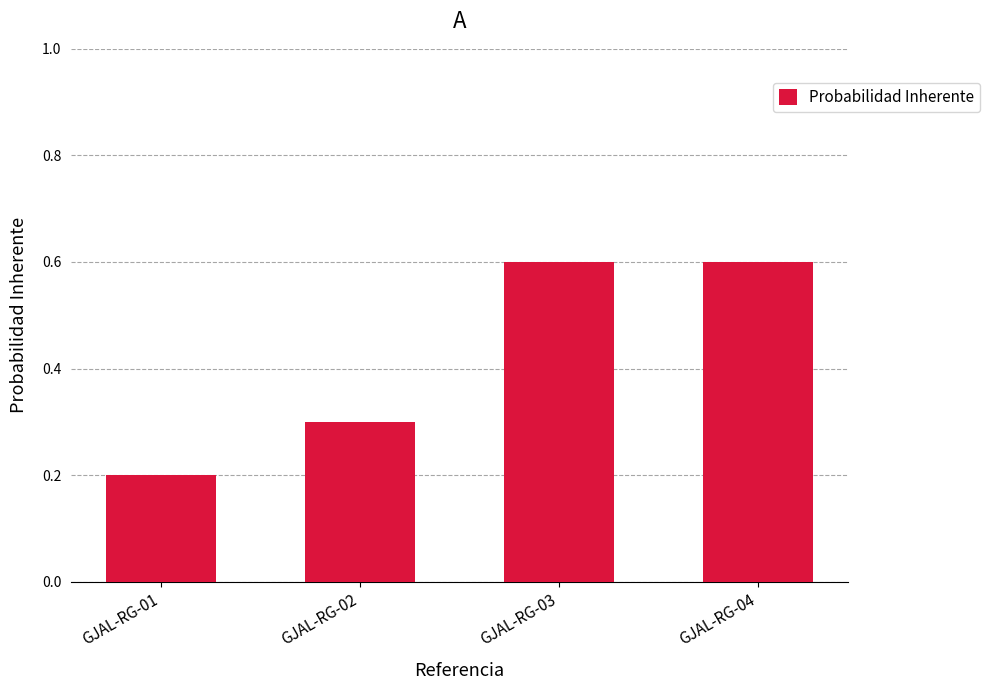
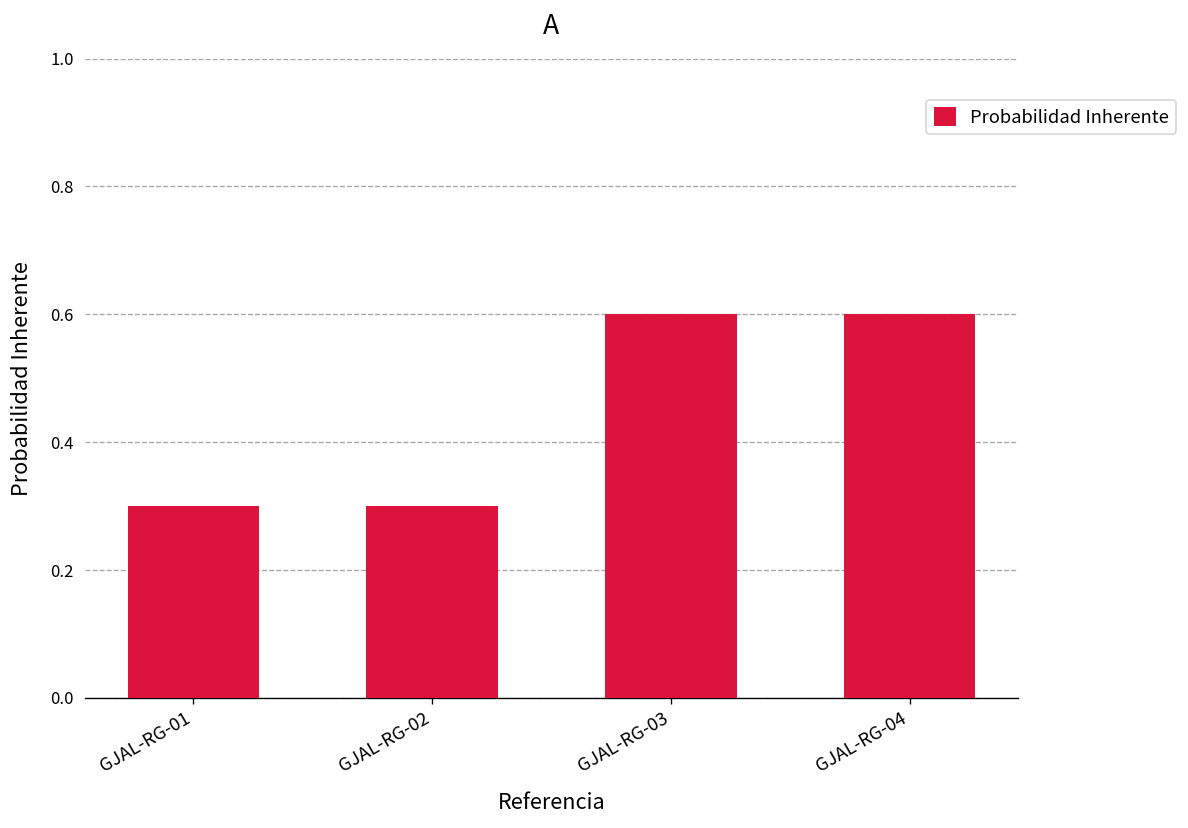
  {
-   "GJAL-RG-01": 0.2,
+   "GJAL-RG-01": 0.3,
    "GJAL-RG-02": 0.3,
    "GJAL-RG-03": 0.6,
    "GJAL-RG-04": 0.6
  }
